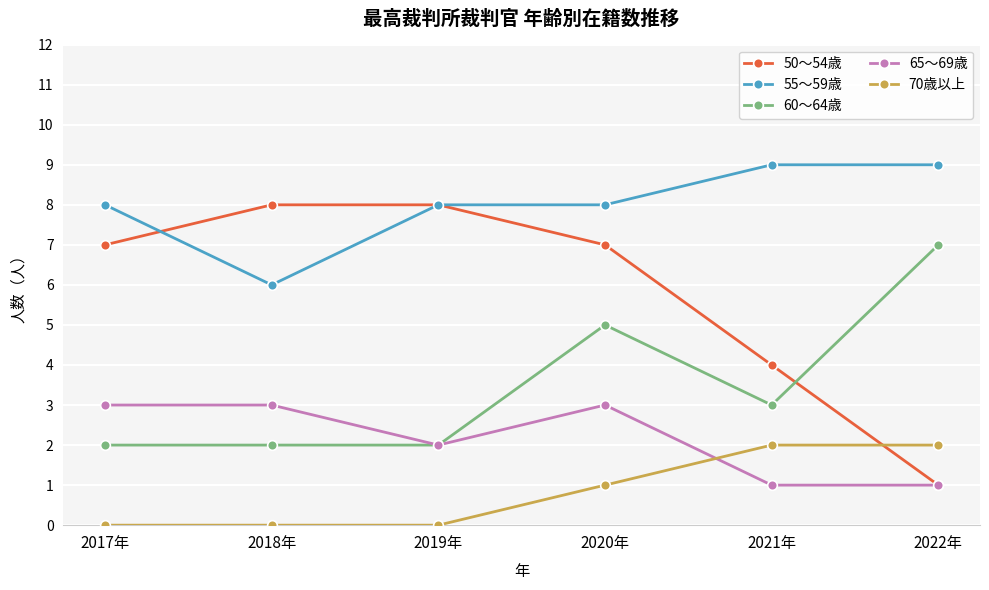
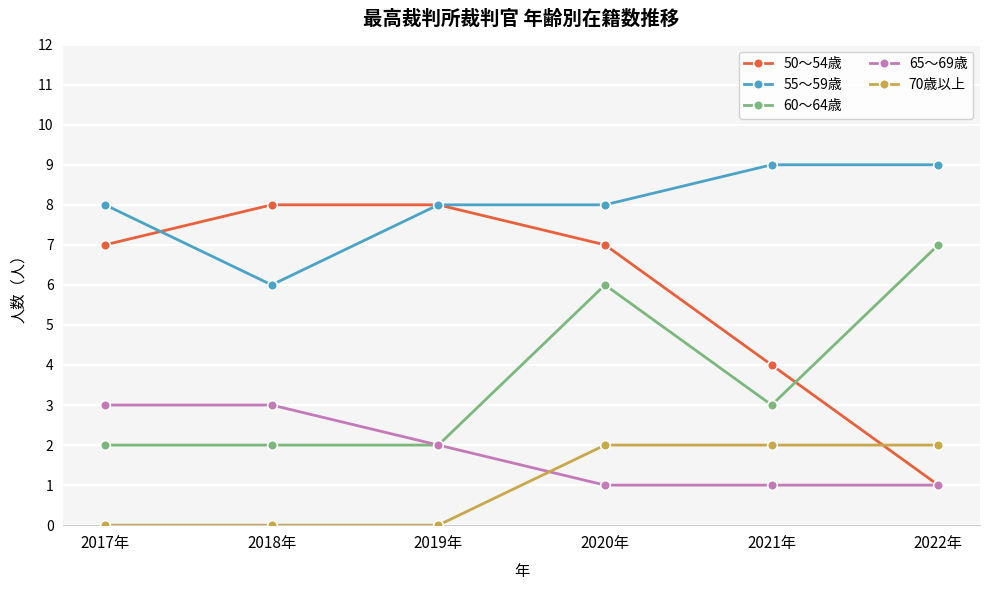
  {
    "50～54歳": {
      "2017年": 7,
      "2018年": 8,
      "2020年": 7,
      "2021年": 4
    },
    "55～59歳": {
      "2017年": 8,
      "2018年": 6,
      "2020年": 8,
      "2021年": 9,
      "2022年": 9
    },
    "60～64歳": {
      "2017年": 2,
      "2018年": 2,
-     "2020年": 5,
+     "2020年": 6,
      "2021年": 3,
      "2022年": 7
    },
    "65～69歳": {
      "2017年": 3,
      "2018年": 3,
-     "2020年": 3,
+     "2020年": 1,
      "2021年": 1
    },
    "70歳以上": {
      "2017年": 0,
      "2018年": 0,
      "2019年": 0,
-     "2020年": 1,
+     "2020年": 2,
      "2021年": 2,
      "2022年": 2
    }
  }
